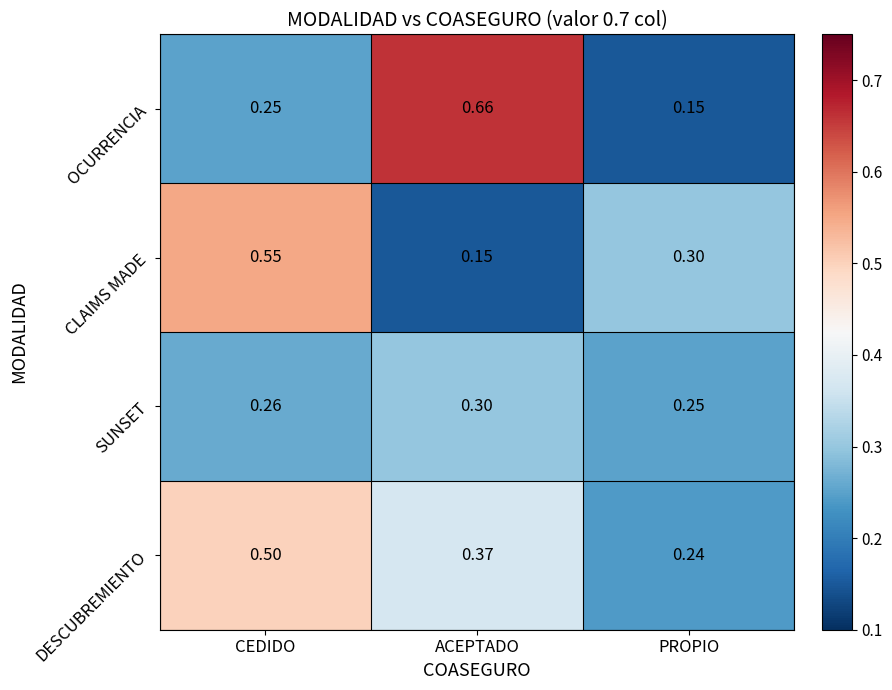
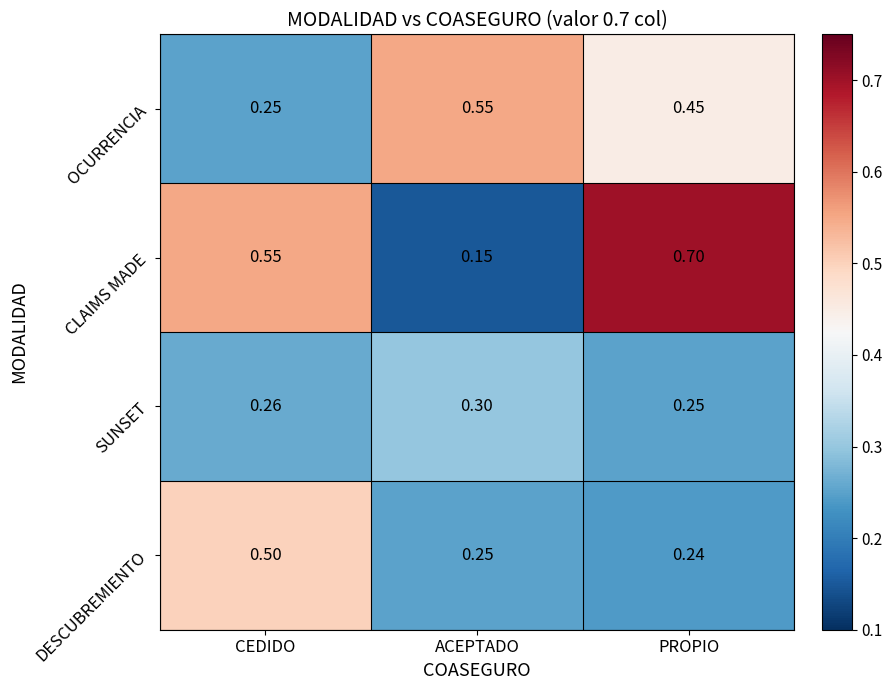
  {
    "OCURRENCIA": {
      "CEDIDO": 0.25,
-     "ACEPTADO": 0.66,
-     "PROPIO": 0.15
+     "ACEPTADO": 0.55,
+     "PROPIO": 0.45
    },
    "CLAIMS MADE": {
      "CEDIDO": 0.55,
      "ACEPTADO": 0.15,
-     "PROPIO": 0.30
+     "PROPIO": 0.70
    },
    "SUNSET": {
      "CEDIDO": 0.26,
      "ACEPTADO": 0.30,
      "PROPIO": 0.25
    },
    "DESCUBREMIENTO": {
      "CEDIDO": 0.50,
-     "ACEPTADO": 0.37,
+     "ACEPTADO": 0.25,
      "PROPIO": 0.24
    }
  }
